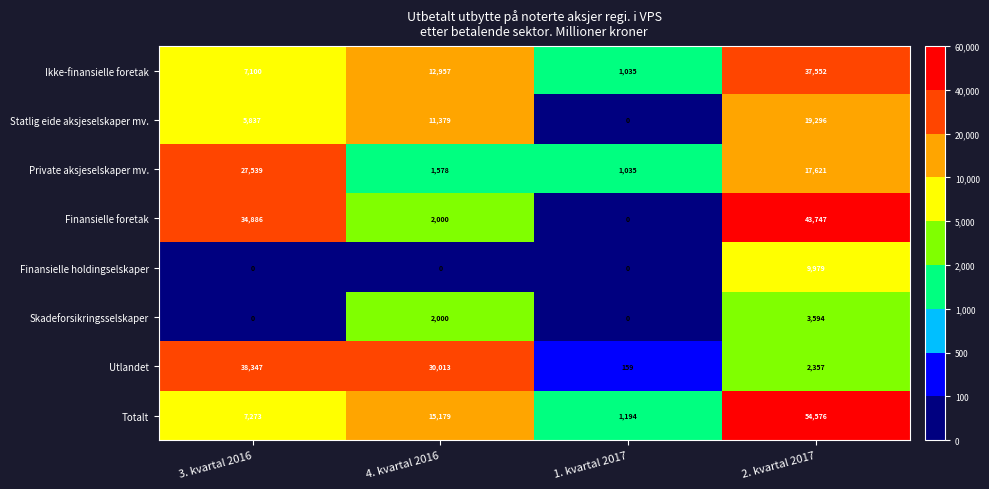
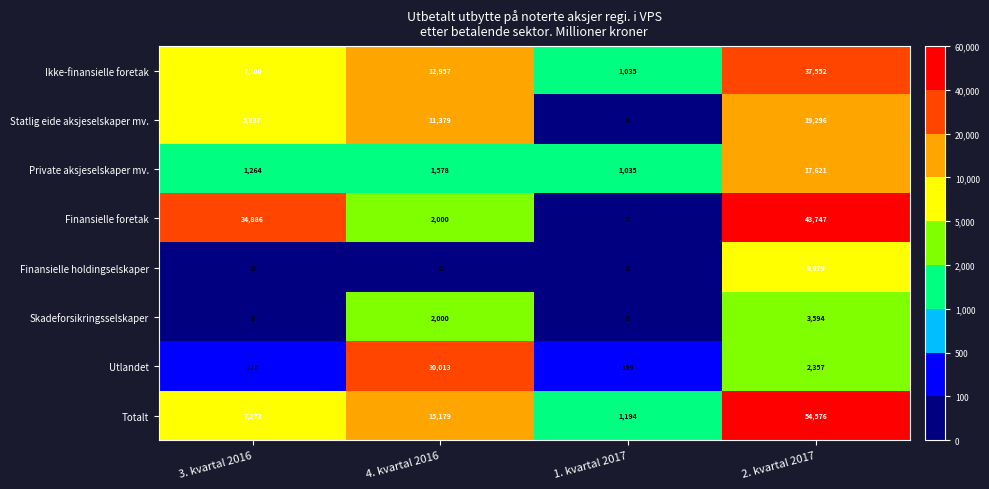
  {
    "Ikke-finansielle foretak": {
      "3. kvartal 2016": "7,100",
      "4. kvartal 2016": "12,957",
      "1. kvartal 2017": "1,035",
      "2. kvartal 2017": "37,552"
    },
    "Statlig eide aksjeselskaper mv.": {
      "3. kvartal 2016": "5,837",
      "4. kvartal 2016": "11,379",
      "1. kvartal 2017": "0",
      "2. kvartal 2017": "19,296"
    },
    "Private aksjeselskaper mv.": {
-     "3. kvartal 2016": "27,539",
+     "3. kvartal 2016": "1,264",
      "4. kvartal 2016": "1,578",
      "1. kvartal 2017": "1,035",
      "2. kvartal 2017": "17,621"
    },
    "Finansielle foretak": {
      "3. kvartal 2016": "34,886",
      "4. kvartal 2016": "2,000",
      "1. kvartal 2017": "0",
      "2. kvartal 2017": "43,747"
    },
    "Finansielle holdingselskaper": {
      "3. kvartal 2016": "0",
      "4. kvartal 2016": "0",
      "1. kvartal 2017": "0",
      "2. kvartal 2017": "9,979"
    },
    "Skadeforsikringsselskaper": {
      "3. kvartal 2016": "0",
      "4. kvartal 2016": "2,000",
      "1. kvartal 2017": "0",
      "2. kvartal 2017": "3,594"
    },
    "Utlandet": {
-     "3. kvartal 2016": "38,347",
+     "3. kvartal 2016": "173",
      "4. kvartal 2016": "30,013",
      "1. kvartal 2017": "159",
      "2. kvartal 2017": "2,357"
    },
    "Totalt": {
      "3. kvartal 2016": "7,273",
      "4. kvartal 2016": "15,179",
      "1. kvartal 2017": "1,194",
      "2. kvartal 2017": "54,576"
    }
  }
